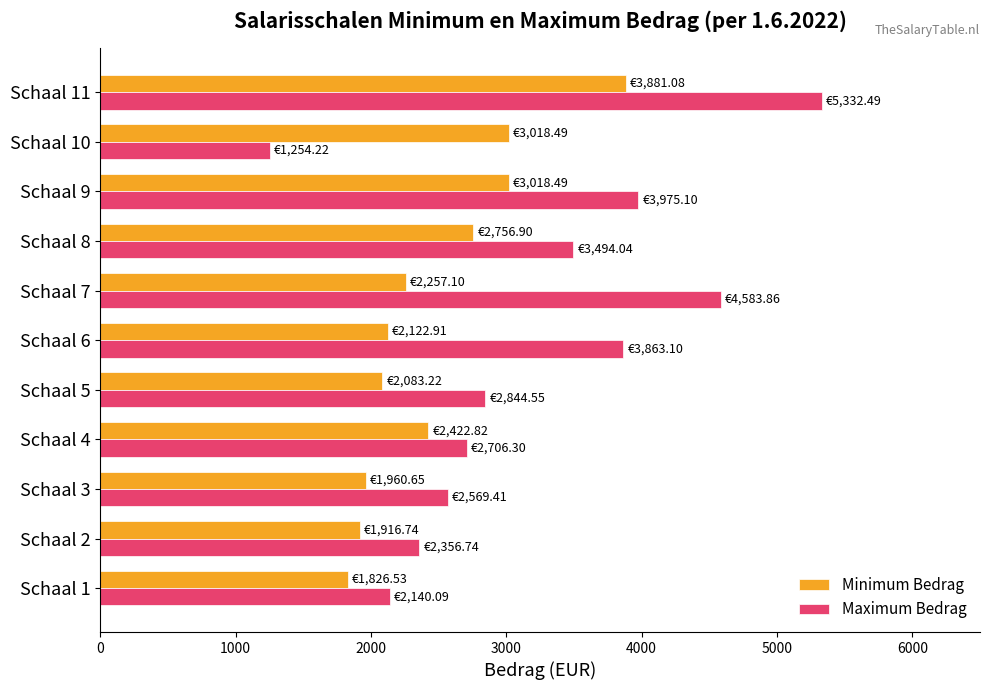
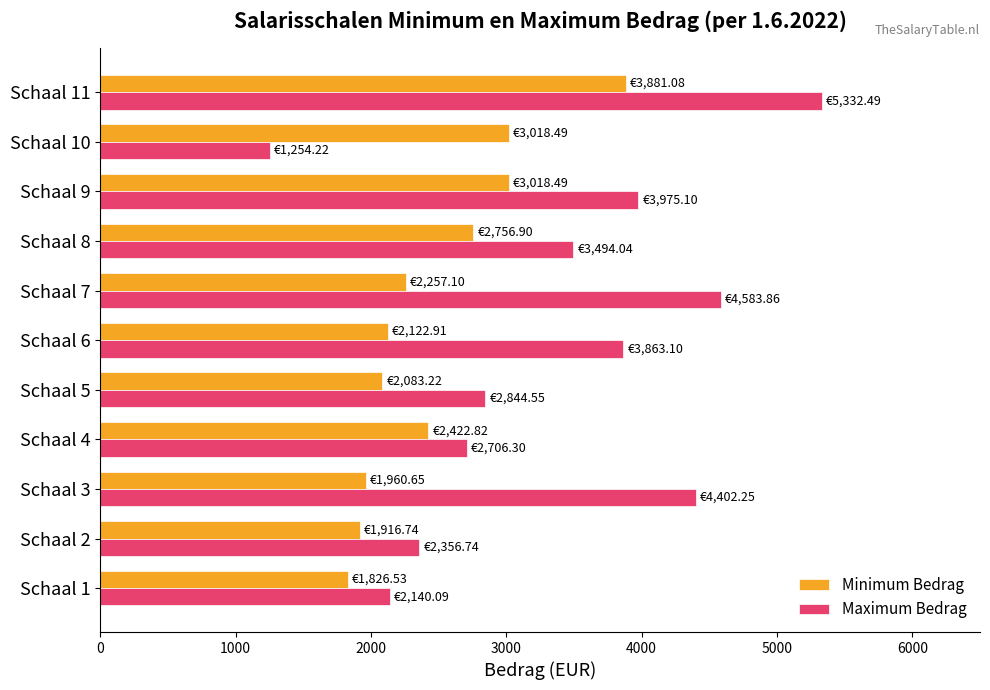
  {
    "Minimum Bedrag": {
      "Schaal 11": "€3,881.08",
      "Schaal 10": "€3,018.49",
      "Schaal 9": "€3,018.49",
      "Schaal 8": "€2,756.90",
      "Schaal 7": "€2,257.10",
      "Schaal 6": "€2,122.91",
      "Schaal 5": "€2,083.22",
      "Schaal 4": "€2,422.82",
      "Schaal 3": "€1,960.65",
      "Schaal 2": "€1,916.74",
      "Schaal 1": "€1,826.53"
    },
    "Maximum Bedrag": {
      "Schaal 11": "€5,332.49",
      "Schaal 10": "€1,254.22",
      "Schaal 9": "€3,975.10",
      "Schaal 8": "€3,494.04",
      "Schaal 7": "€4,583.86",
      "Schaal 6": "€3,863.10",
      "Schaal 5": "€2,844.55",
      "Schaal 4": "€2,706.30",
-     "Schaal 3": "€2,569.41",
+     "Schaal 3": "€4,402.25",
      "Schaal 2": "€2,356.74",
      "Schaal 1": "€2,140.09"
    }
  }
